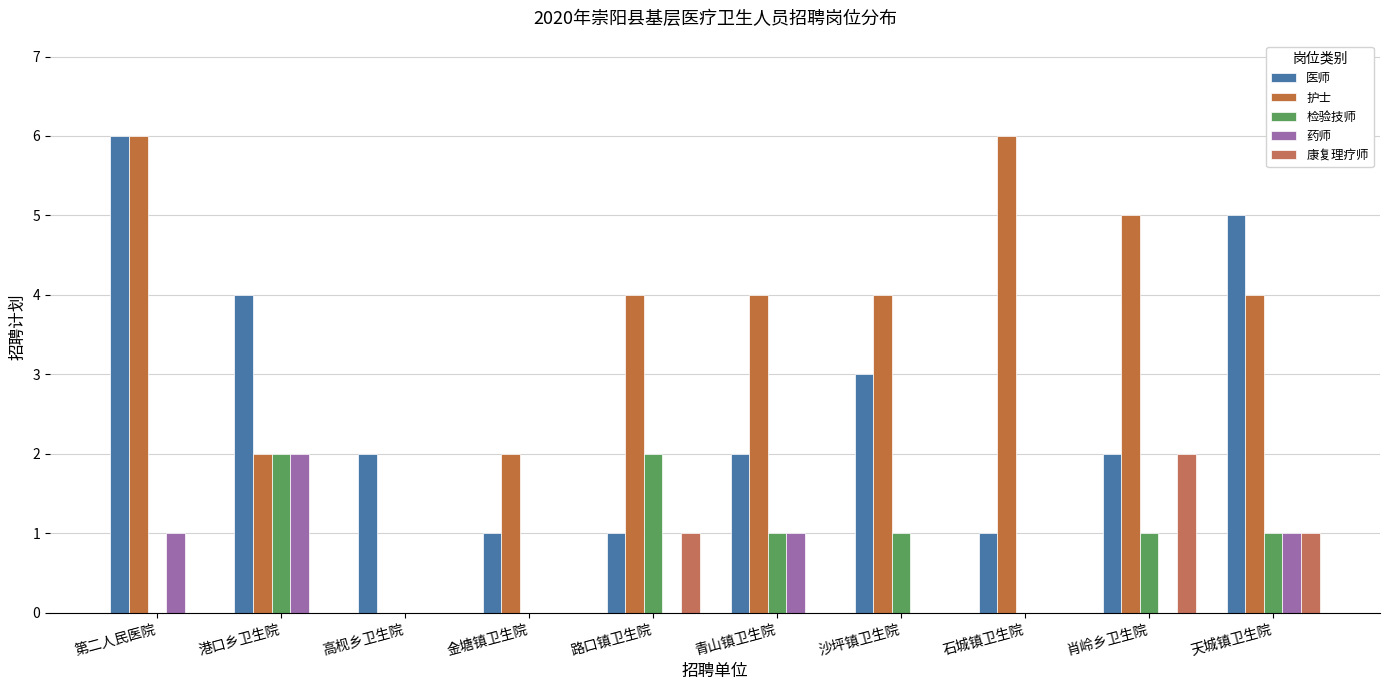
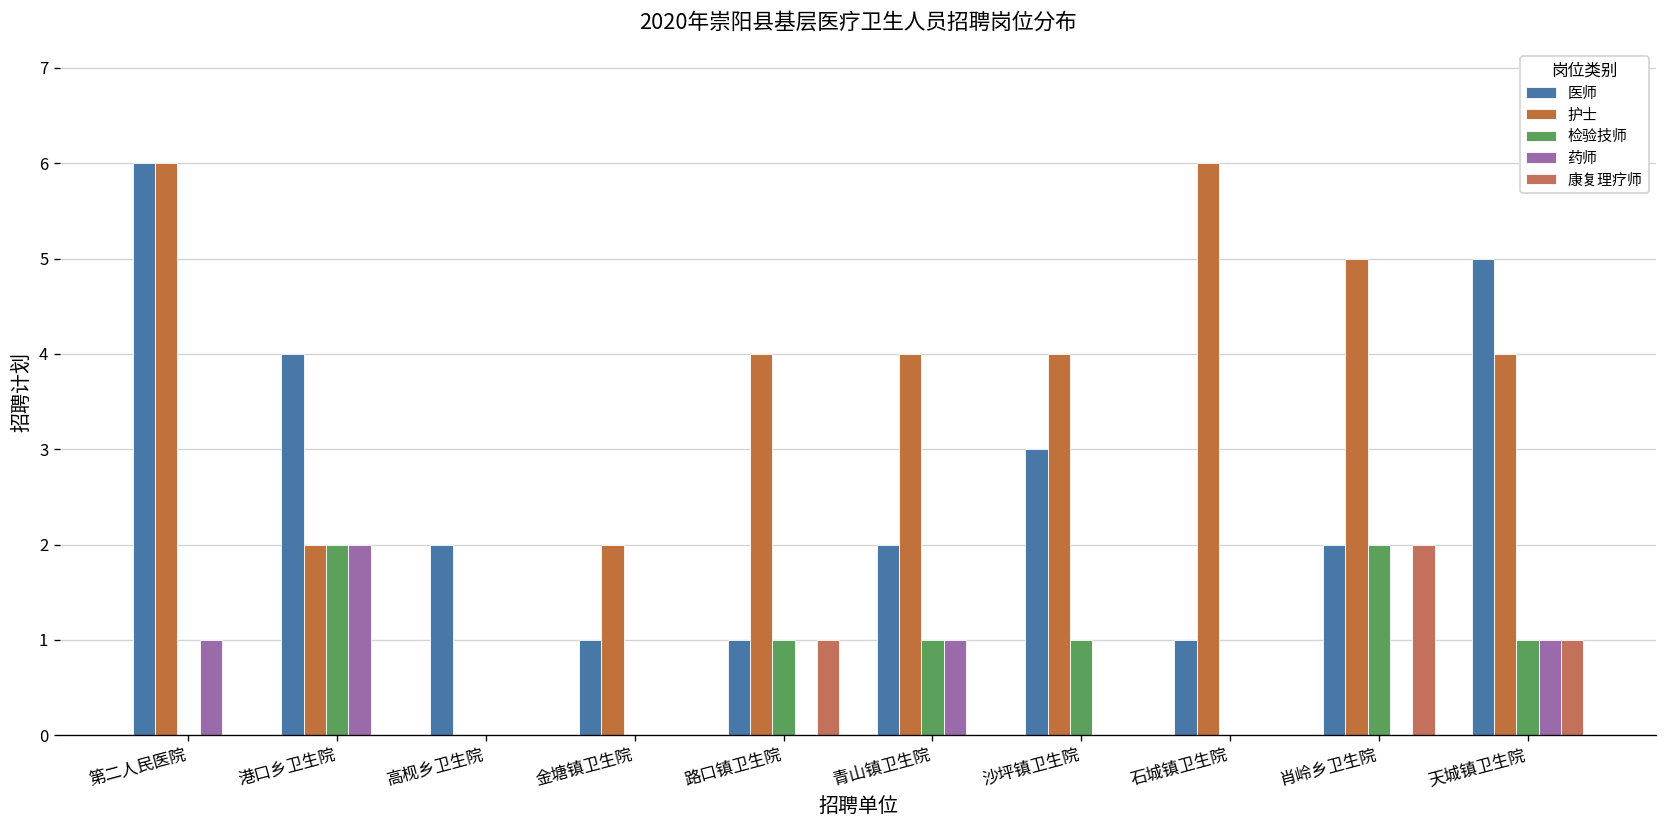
  {
    "医师": {
      "第二人民医院": 6,
      "港口乡卫生院": 4,
      "高枧乡卫生院": 2,
      "金塘镇卫生院": 1,
      "路口镇卫生院": 1,
      "青山镇卫生院": 2,
      "沙坪镇卫生院": 3,
      "石城镇卫生院": 1,
      "肖岭乡卫生院": 2,
      "天城镇卫生院": 5
    },
    "检验技师": {
      "第二人民医院": 0,
      "港口乡卫生院": 2,
      "高枧乡卫生院": 0,
      "金塘镇卫生院": 0,
-     "路口镇卫生院": 2,
+     "路口镇卫生院": 1,
      "青山镇卫生院": 1,
      "沙坪镇卫生院": 1,
      "石城镇卫生院": 0,
-     "肖岭乡卫生院": 1,
+     "肖岭乡卫生院": 2,
      "天城镇卫生院": 1
    },
    "药师": {
      "第二人民医院": 1,
      "港口乡卫生院": 2,
      "高枧乡卫生院": 0,
      "金塘镇卫生院": 0,
      "路口镇卫生院": 0,
      "青山镇卫生院": 1,
      "沙坪镇卫生院": 0,
      "石城镇卫生院": 0,
      "肖岭乡卫生院": 0,
      "天城镇卫生院": 1
    }
  }
